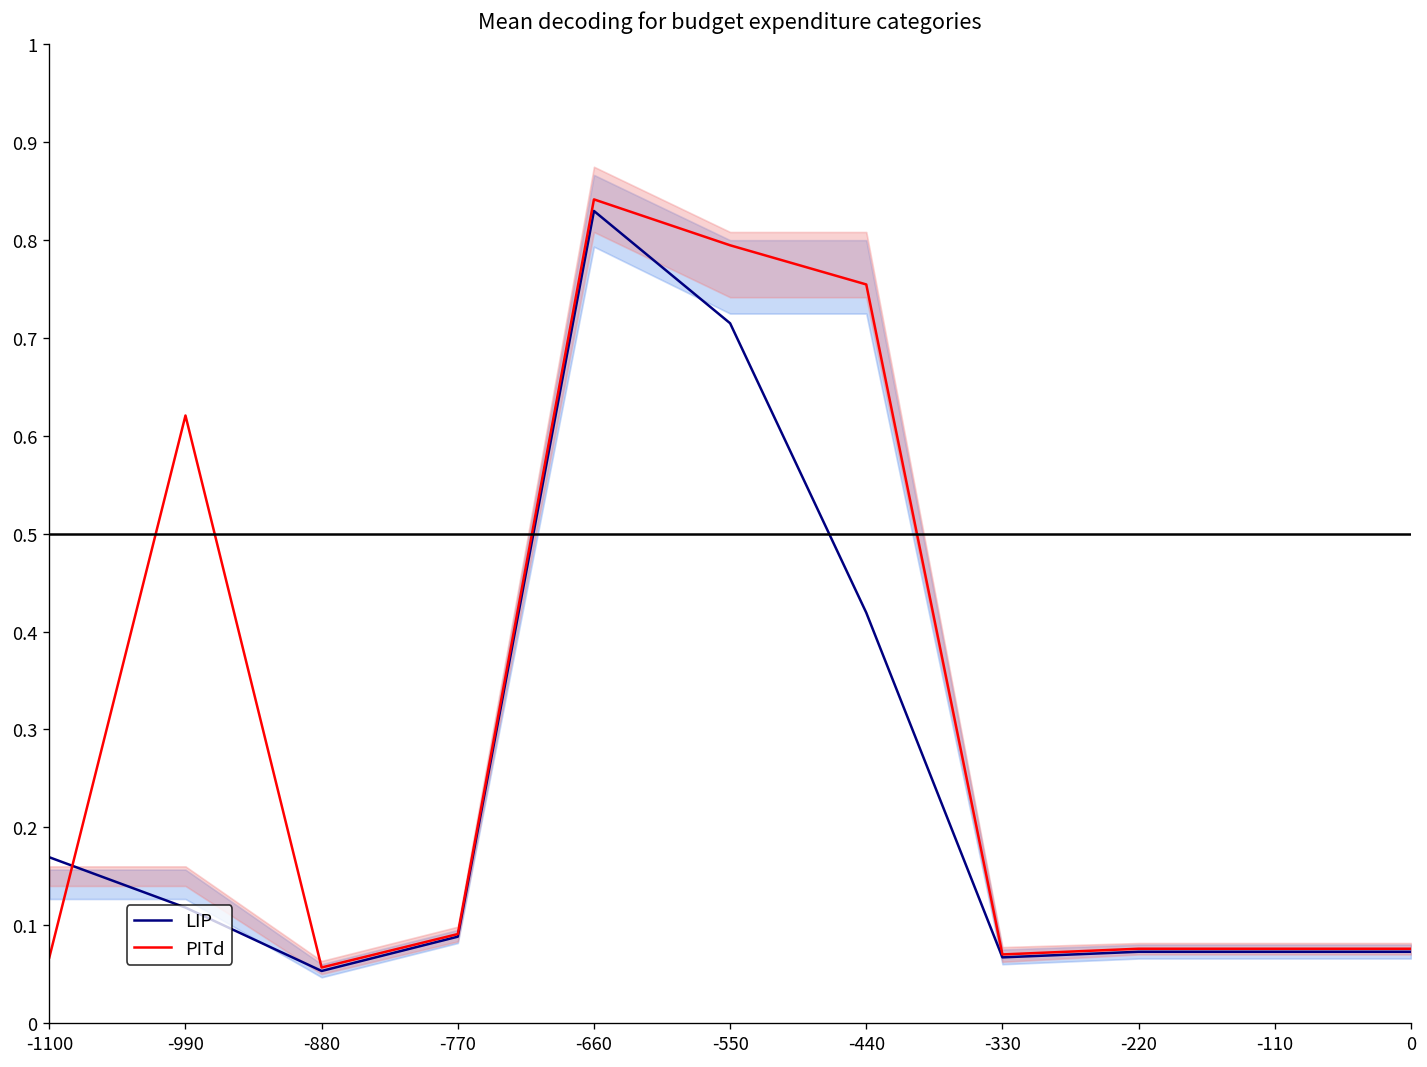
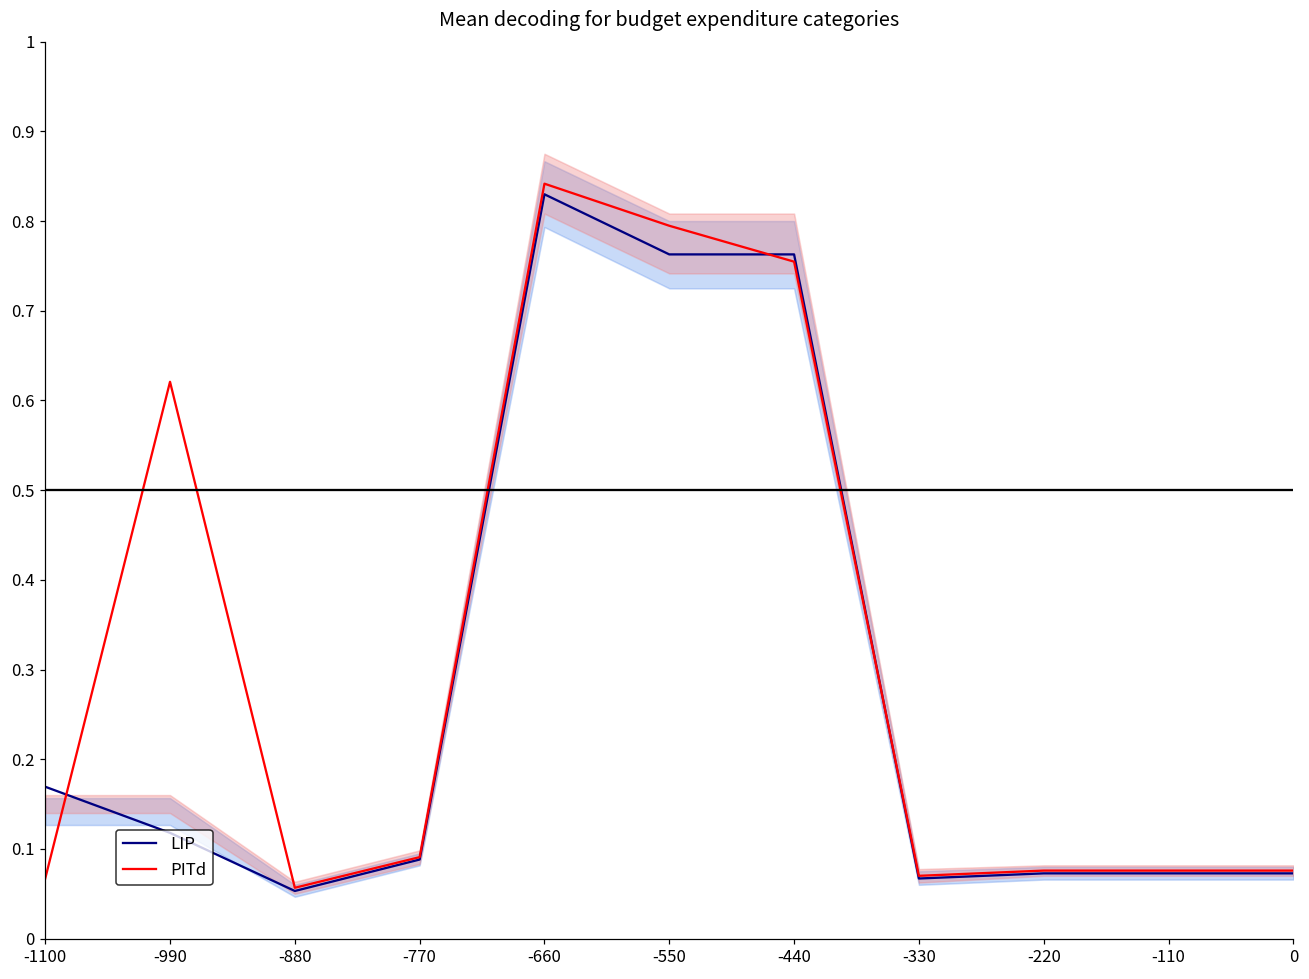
  {
    "LIP": {
      "-1100": 0.17,
      "-880": 0.05,
      "-660": 0.83,
-     "-550": 0.72,
-     "-440": 0.42,
+     "-550": 0.76,
+     "-440": 0.76,
      "-220": 0.07,
      "-110": 0.07,
      "0": 0.07
    },
    "PITd": {
      "-1100": 0.07,
      "-990": 0.62,
      "-880": 0.06,
      "-660": 0.84,
      "-550": 0.79,
      "-440": 0.75,
      "-220": 0.08,
      "-110": 0.08,
      "0": 0.08
    }
  }
